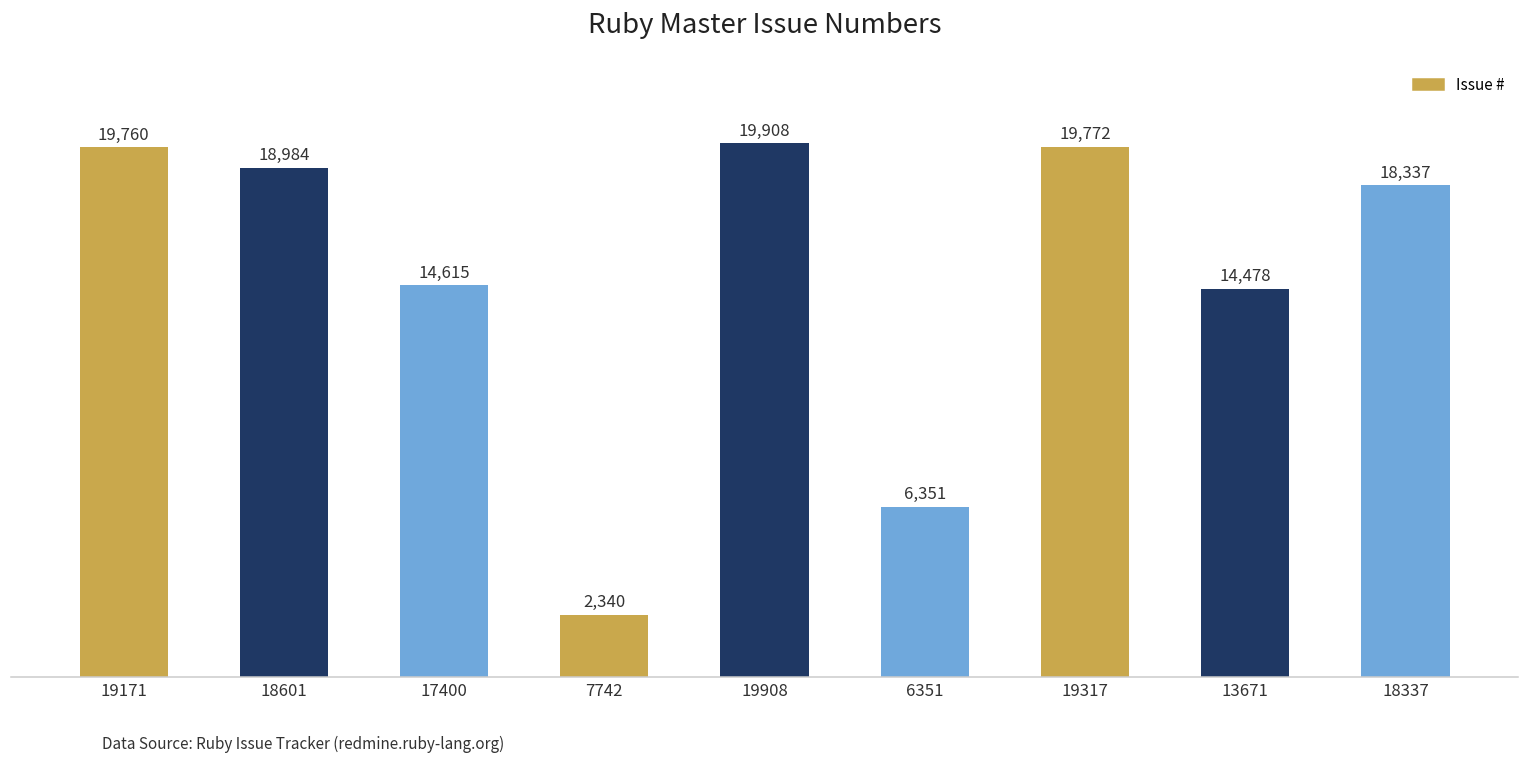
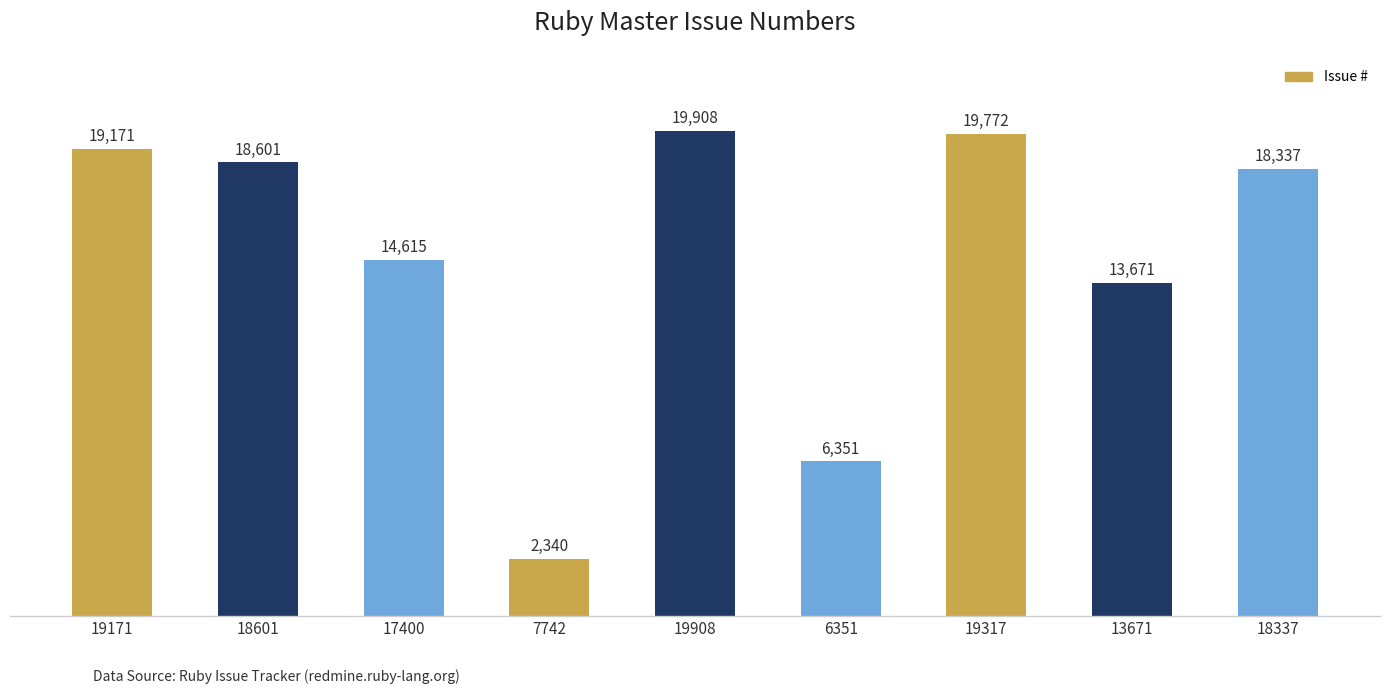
  {
-   "19171": "19,760",
-   "18601": "18,984",
+   "19171": "19,171",
+   "18601": "18,601",
    "17400": "14,615",
    "7742": "2,340",
    "19908": "19,908",
    "6351": "6,351",
    "19317": "19,772",
-   "13671": "14,478",
+   "13671": "13,671",
    "18337": "18,337"
  }
